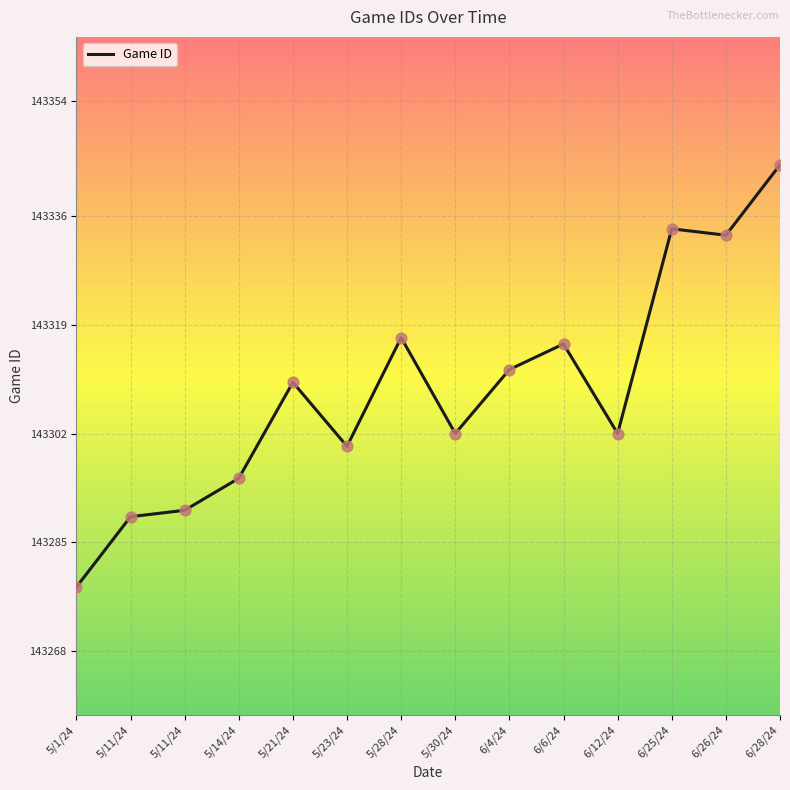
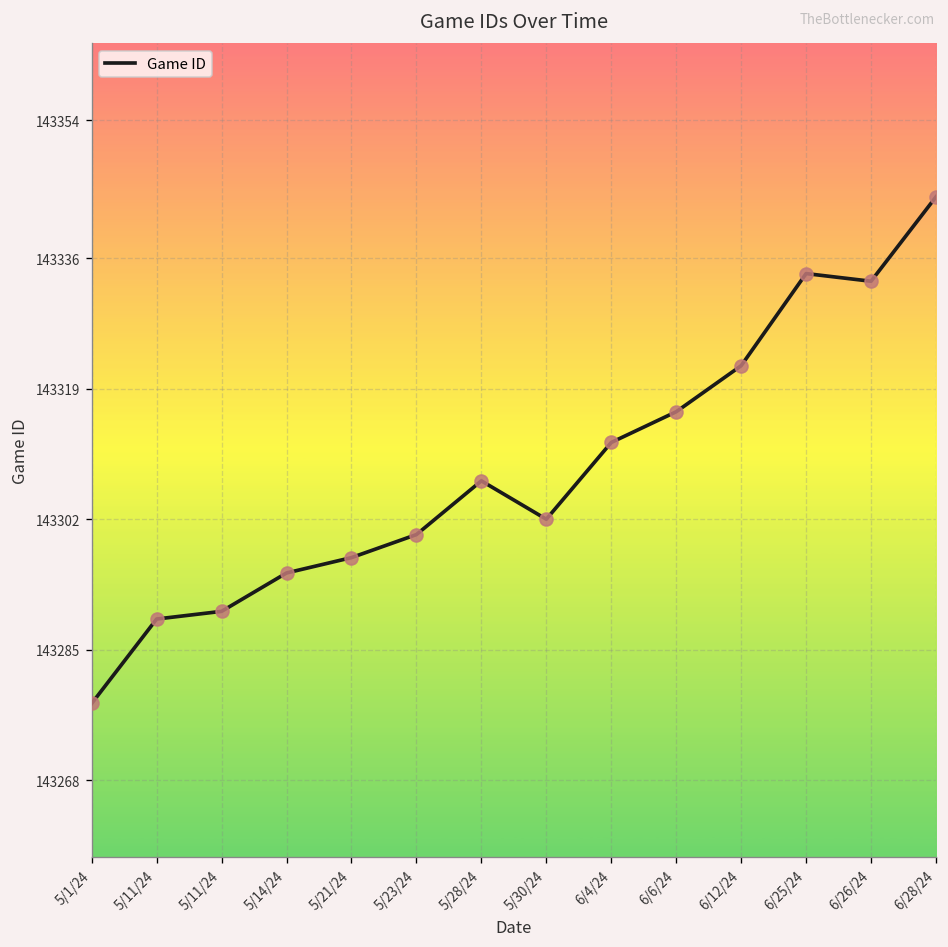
  {
    "5/1/24": 143278,
    "5/14/24": 143295,
-   "5/21/24": 143310,
+   "5/21/24": 143297,
    "5/23/24": 143300,
-   "5/28/24": 143317,
+   "5/28/24": 143307,
    "5/30/24": 143302,
    "6/4/24": 143312,
    "6/6/24": 143316,
-   "6/12/24": 143302,
+   "6/12/24": 143322,
    "6/25/24": 143334,
    "6/26/24": 143333,
    "6/28/24": 143344
  }
